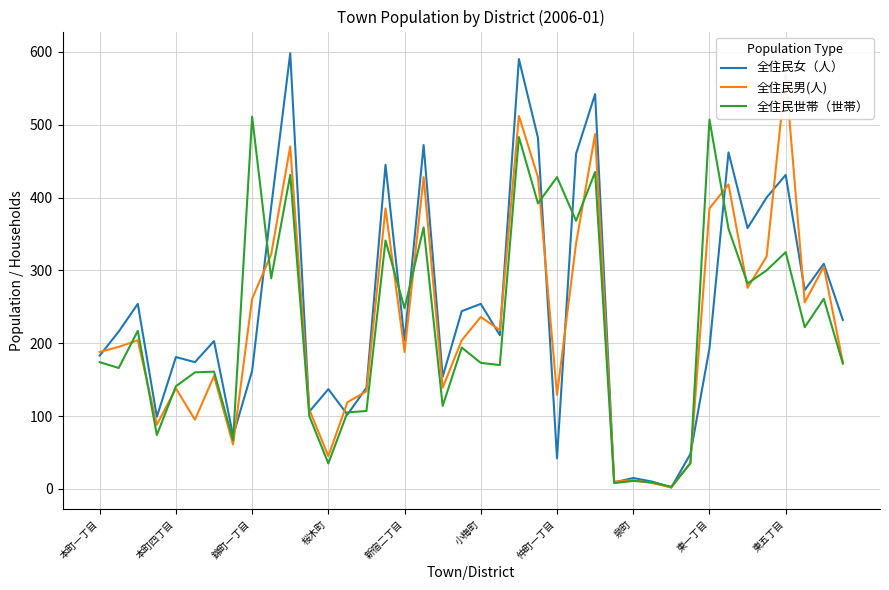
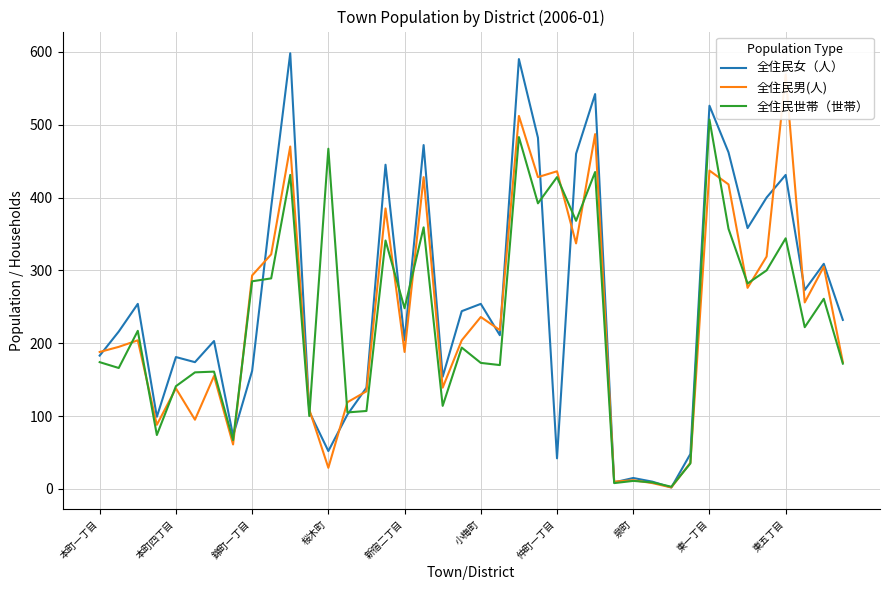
  {
    "全住民女（人）": {
      "本町一丁目": 180,
      "本町四丁目": 180,
      "錦町一丁目": 160,
-     "桜木町": 140,
+     "桜木町": 50,
      "新宿二丁目": 200,
      "小梅町": 250,
      "仲町一丁目": 40,
-     "東一丁目": 190,
+     "東一丁目": 530,
      "東五丁目": 430
    },
    "全住民男(人)": {
      "本町一丁目": 190,
-     "錦町一丁目": 260,
-     "桜木町": 50,
+     "錦町一丁目": 290,
+     "桜木町": 30,
      "新宿二丁目": 190,
      "小梅町": 240,
-     "仲町一丁目": 130,
-     "東一丁目": 390
+     "仲町一丁目": 440,
+     "東一丁目": 440
    },
    "全住民世帯（世帯）": {
      "本町一丁目": 170,
-     "錦町一丁目": 510,
-     "桜木町": 40,
+     "錦町一丁目": 290,
+     "桜木町": 470,
      "新宿二丁目": 250,
      "小梅町": 170,
      "仲町一丁目": 430,
      "東一丁目": 510,
-     "東五丁目": 330
+     "東五丁目": 340
    }
  }
